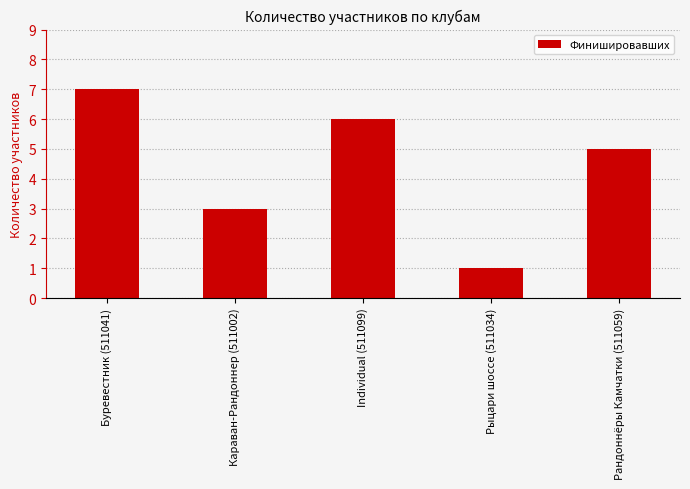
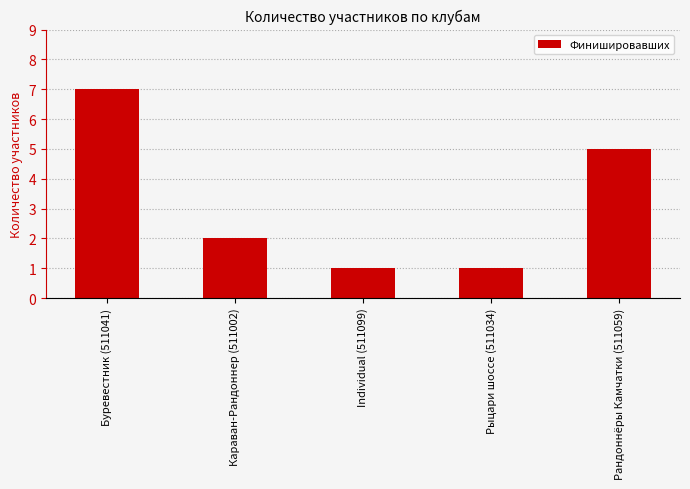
  {
    "Буревестник (511041)": 7,
-   "Караван-Рандоннер (511002)": 3,
-   "Individual (511099)": 6,
+   "Караван-Рандоннер (511002)": 2,
+   "Individual (511099)": 1,
    "Рыцари шоссе (511034)": 1,
    "Рандоннёры Камчатки (511059)": 5
  }
